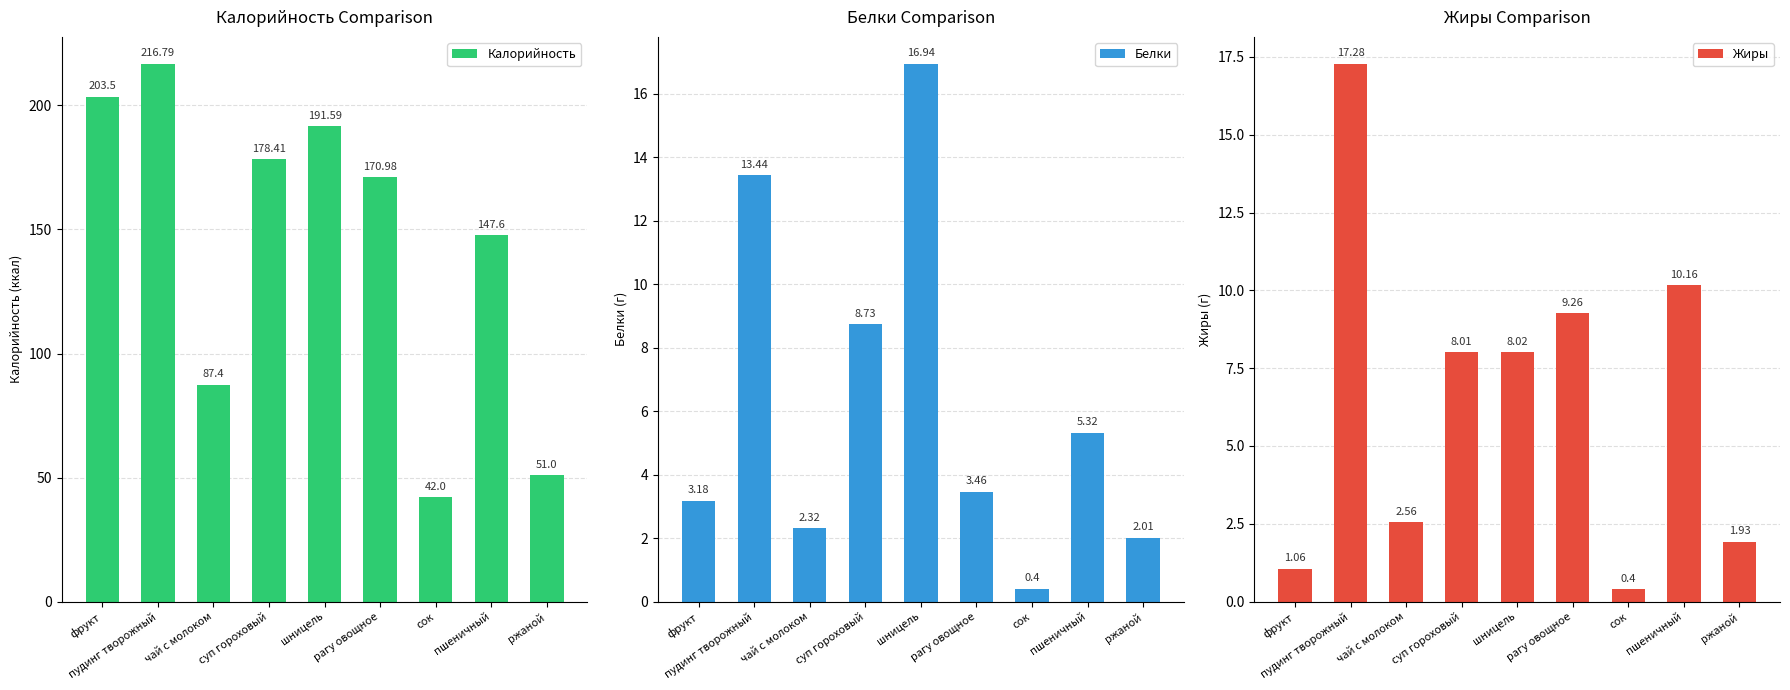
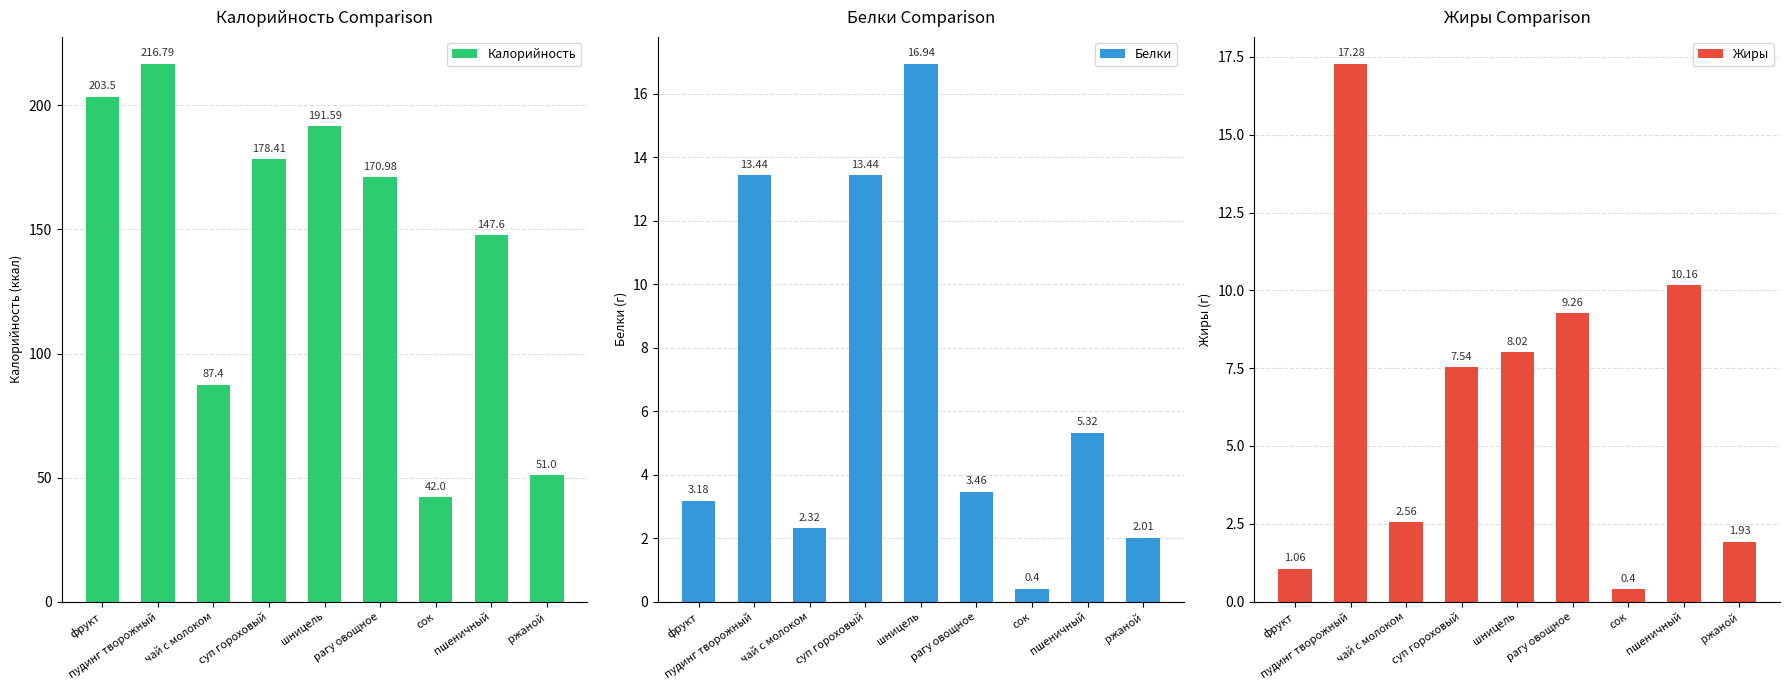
  {
    "Калорийность Comparison": {
      "фрукт": 203.5,
      "пудинг творожный": 216.79,
      "чай с молоком": 87.4,
      "суп гороховый": 178.41,
      "шницель": 191.59,
      "рагу овощное": 170.98,
      "сок": 42.0,
      "пшеничный": 147.6,
      "ржаной": 51.0
    },
    "Белки Comparison": {
      "фрукт": 3.18,
      "пудинг творожный": 13.44,
      "чай с молоком": 2.32,
-     "суп гороховый": 8.73,
+     "суп гороховый": 13.44,
      "шницель": 16.94,
      "рагу овощное": 3.46,
      "сок": 0.4,
      "пшеничный": 5.32,
      "ржаной": 2.01
    },
    "Жиры Comparison": {
      "фрукт": 1.06,
      "пудинг творожный": 17.28,
      "чай с молоком": 2.56,
-     "суп гороховый": 8.01,
+     "суп гороховый": 7.54,
      "шницель": 8.02,
      "рагу овощное": 9.26,
      "сок": 0.4,
      "пшеничный": 10.16,
      "ржаной": 1.93
    }
  }
